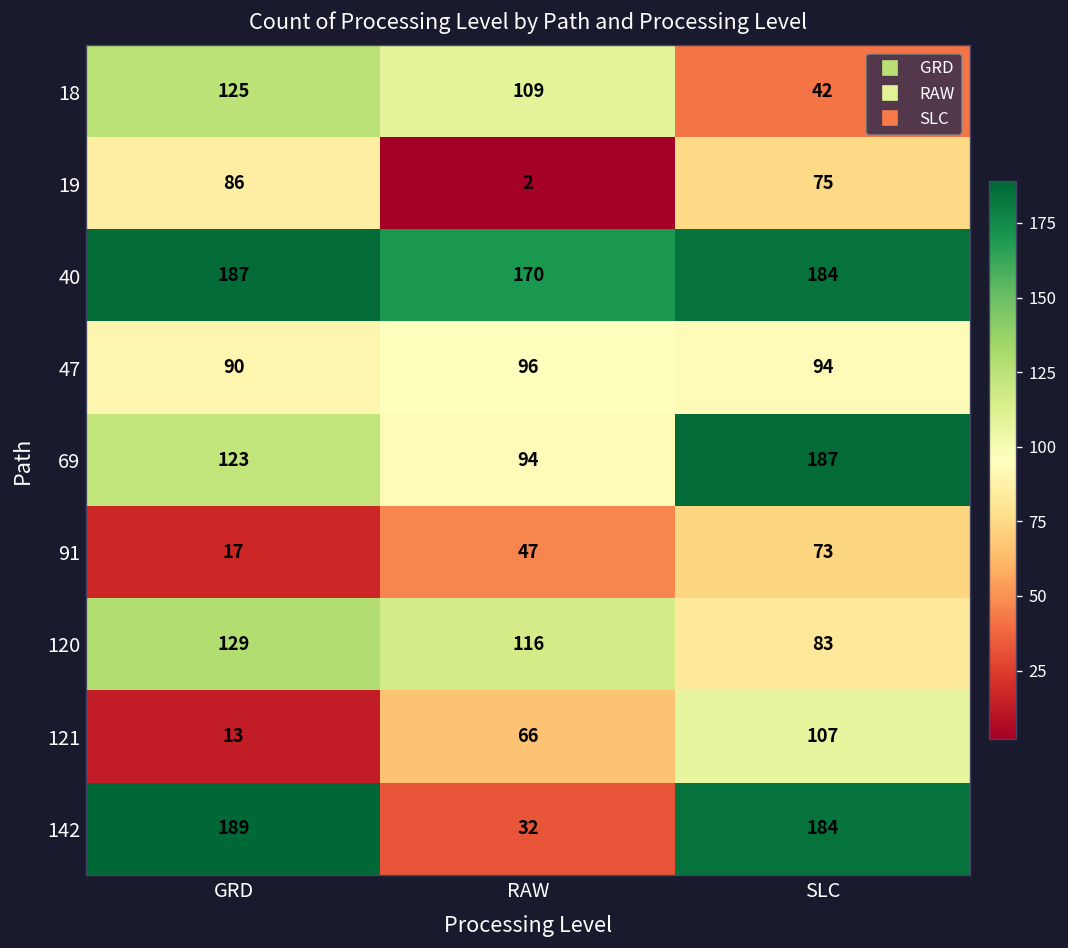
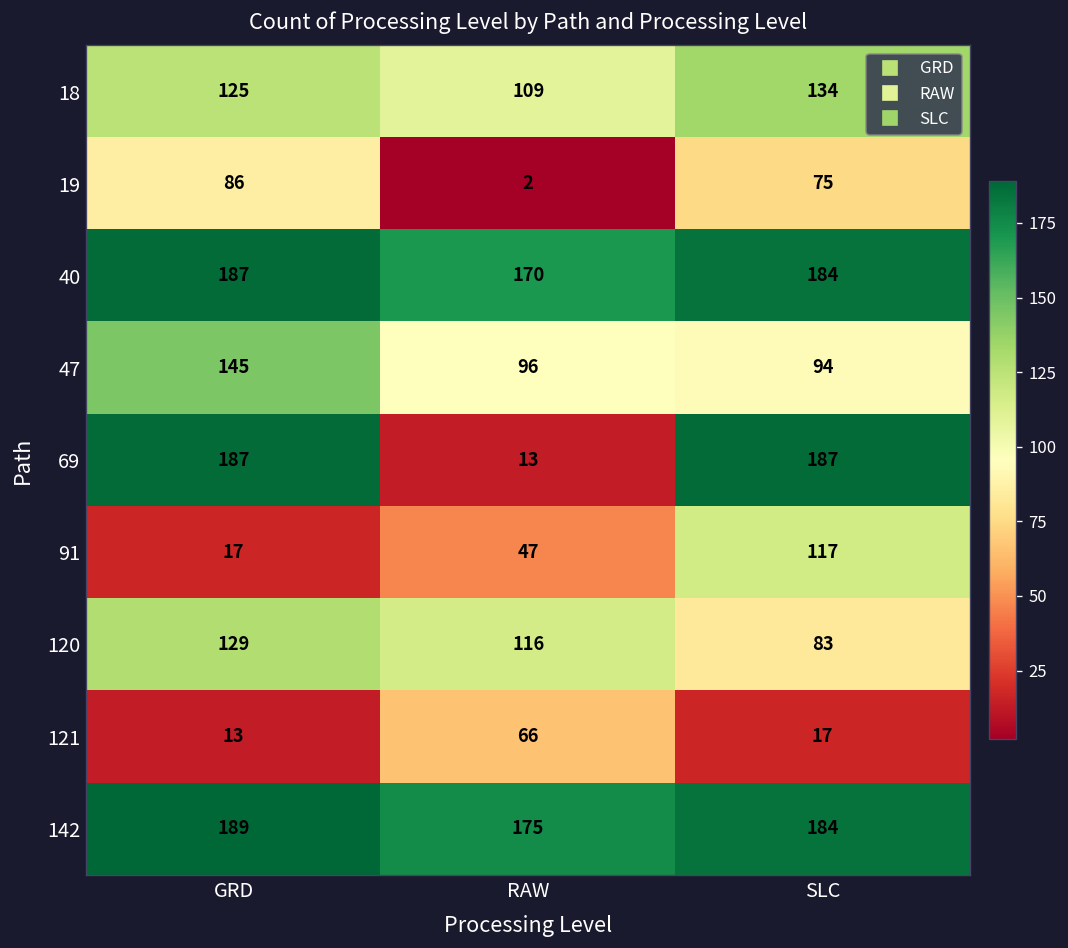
  {
    "18": {
      "GRD": 125,
      "RAW": 109,
-     "SLC": 42
+     "SLC": 134
    },
    "19": {
      "GRD": 86,
      "RAW": 2,
      "SLC": 75
    },
    "40": {
      "GRD": 187,
      "RAW": 170,
      "SLC": 184
    },
    "47": {
-     "GRD": 90,
+     "GRD": 145,
      "RAW": 96,
      "SLC": 94
    },
    "69": {
-     "GRD": 123,
-     "RAW": 94,
+     "GRD": 187,
+     "RAW": 13,
      "SLC": 187
    },
    "91": {
      "GRD": 17,
      "RAW": 47,
-     "SLC": 73
+     "SLC": 117
    },
    "120": {
      "GRD": 129,
      "RAW": 116,
      "SLC": 83
    },
    "121": {
      "GRD": 13,
      "RAW": 66,
-     "SLC": 107
+     "SLC": 17
    },
    "142": {
      "GRD": 189,
-     "RAW": 32,
+     "RAW": 175,
      "SLC": 184
    }
  }
